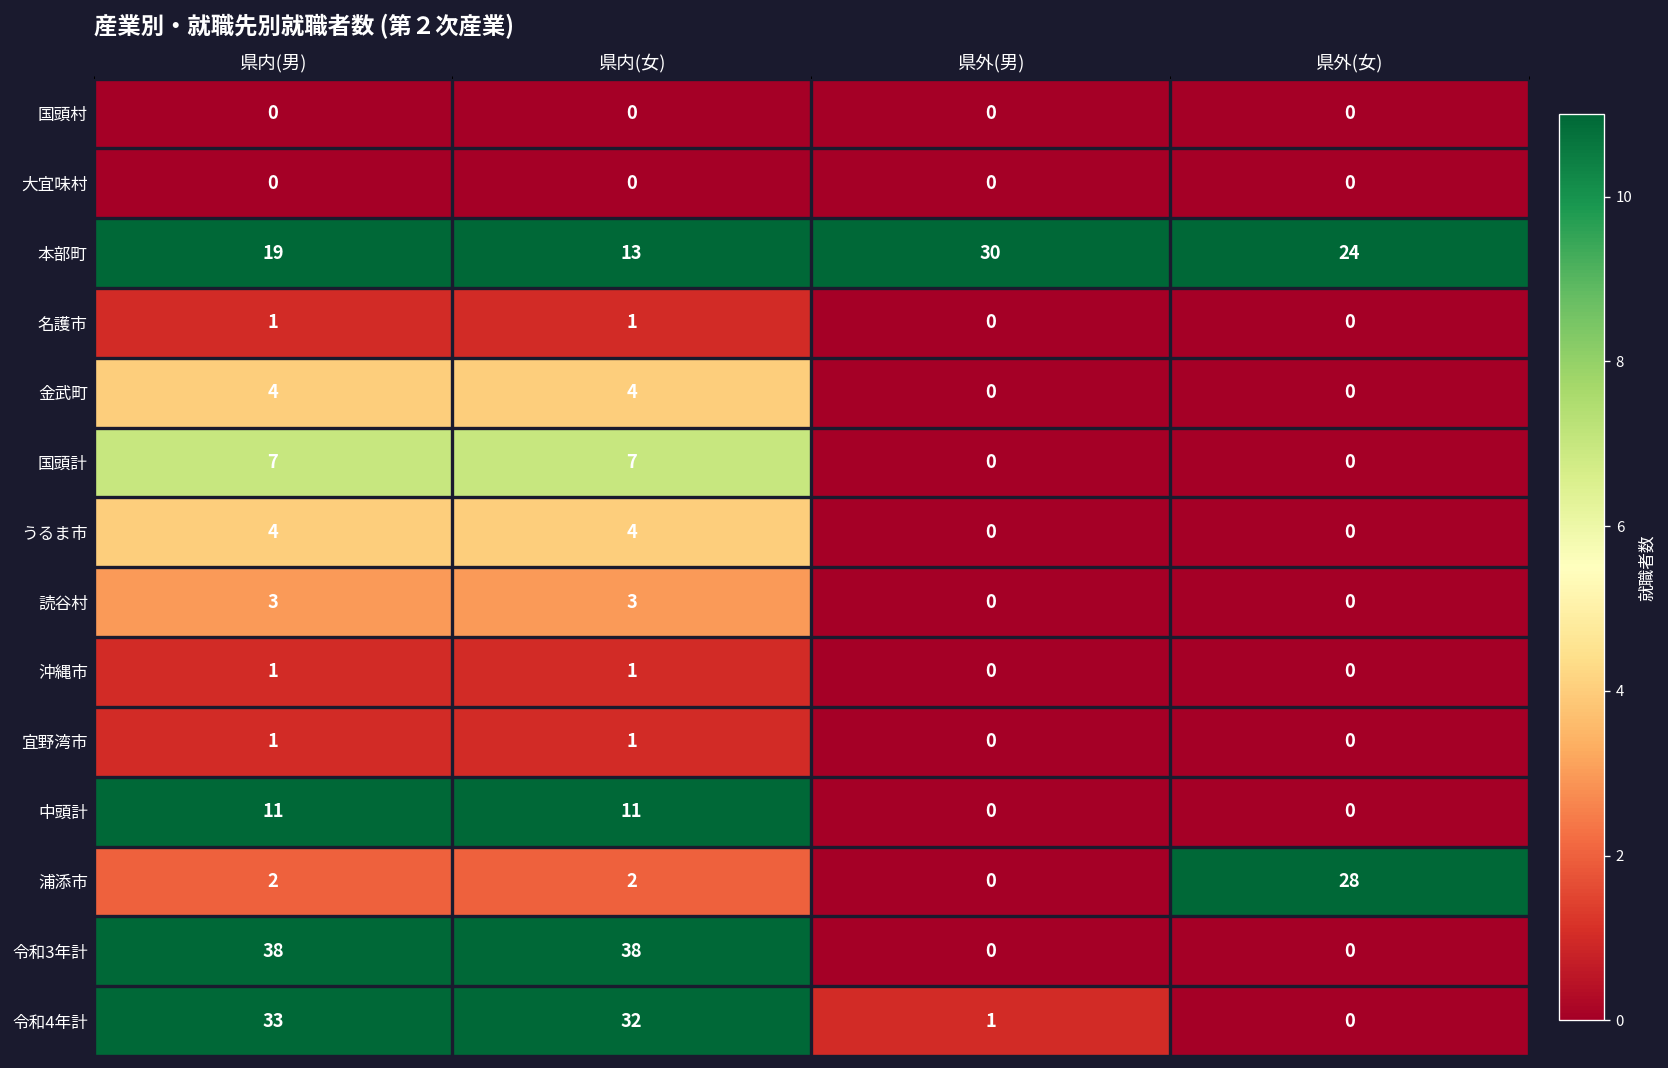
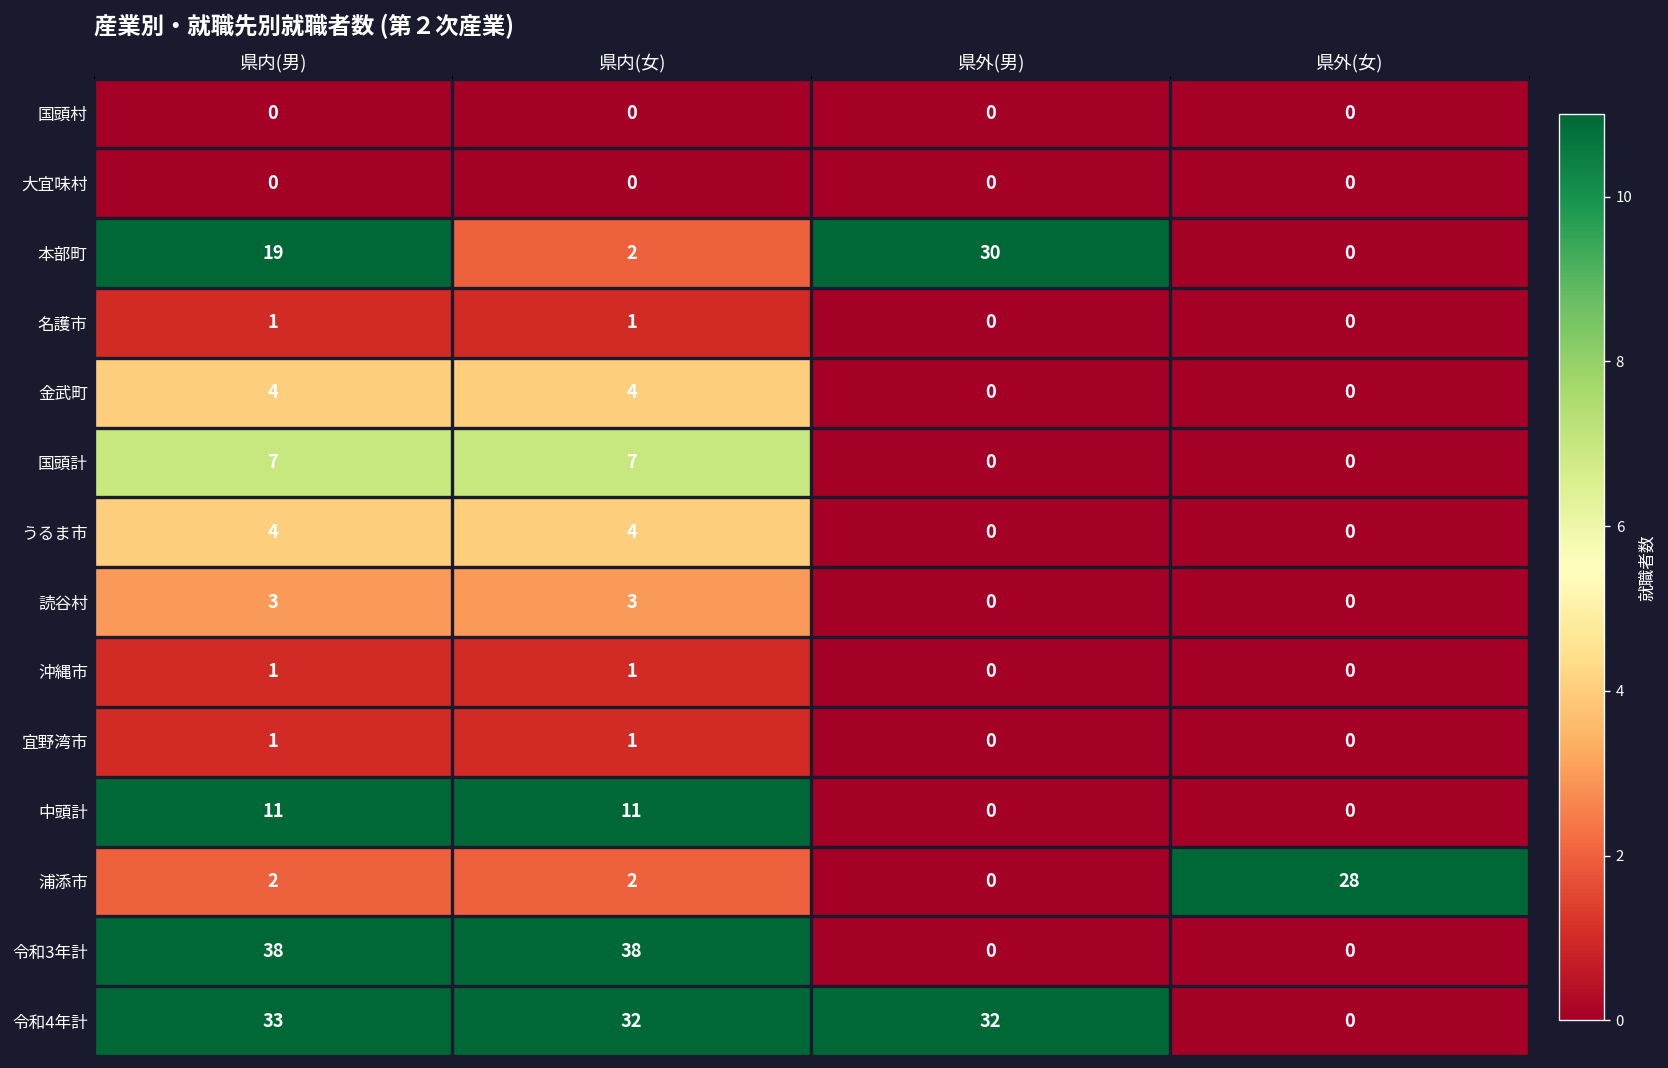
  {
    "国頭村": {
      "県内(男)": 0,
      "県内(女)": 0,
      "県外(男)": 0,
      "県外(女)": 0
    },
    "大宜味村": {
      "県内(男)": 0,
      "県内(女)": 0,
      "県外(男)": 0,
      "県外(女)": 0
    },
    "本部町": {
      "県内(男)": 19,
-     "県内(女)": 13,
+     "県内(女)": 2,
      "県外(男)": 30,
-     "県外(女)": 24
+     "県外(女)": 0
    },
    "名護市": {
      "県内(男)": 1,
      "県内(女)": 1,
      "県外(男)": 0,
      "県外(女)": 0
    },
    "金武町": {
      "県内(男)": 4,
      "県内(女)": 4,
      "県外(男)": 0,
      "県外(女)": 0
    },
    "国頭計": {
      "県内(男)": 7,
      "県内(女)": 7,
      "県外(男)": 0,
      "県外(女)": 0
    },
    "うるま市": {
      "県内(男)": 4,
      "県内(女)": 4,
      "県外(男)": 0,
      "県外(女)": 0
    },
    "読谷村": {
      "県内(男)": 3,
      "県内(女)": 3,
      "県外(男)": 0,
      "県外(女)": 0
    },
    "沖縄市": {
      "県内(男)": 1,
      "県内(女)": 1,
      "県外(男)": 0,
      "県外(女)": 0
    },
    "宜野湾市": {
      "県内(男)": 1,
      "県内(女)": 1,
      "県外(男)": 0,
      "県外(女)": 0
    },
    "中頭計": {
      "県内(男)": 11,
      "県内(女)": 11,
      "県外(男)": 0,
      "県外(女)": 0
    },
    "浦添市": {
      "県内(男)": 2,
      "県内(女)": 2,
      "県外(男)": 0,
      "県外(女)": 28
    },
    "令和3年計": {
      "県内(男)": 38,
      "県内(女)": 38,
      "県外(男)": 0,
      "県外(女)": 0
    },
    "令和4年計": {
      "県内(男)": 33,
      "県内(女)": 32,
-     "県外(男)": 1,
+     "県外(男)": 32,
      "県外(女)": 0
    }
  }
